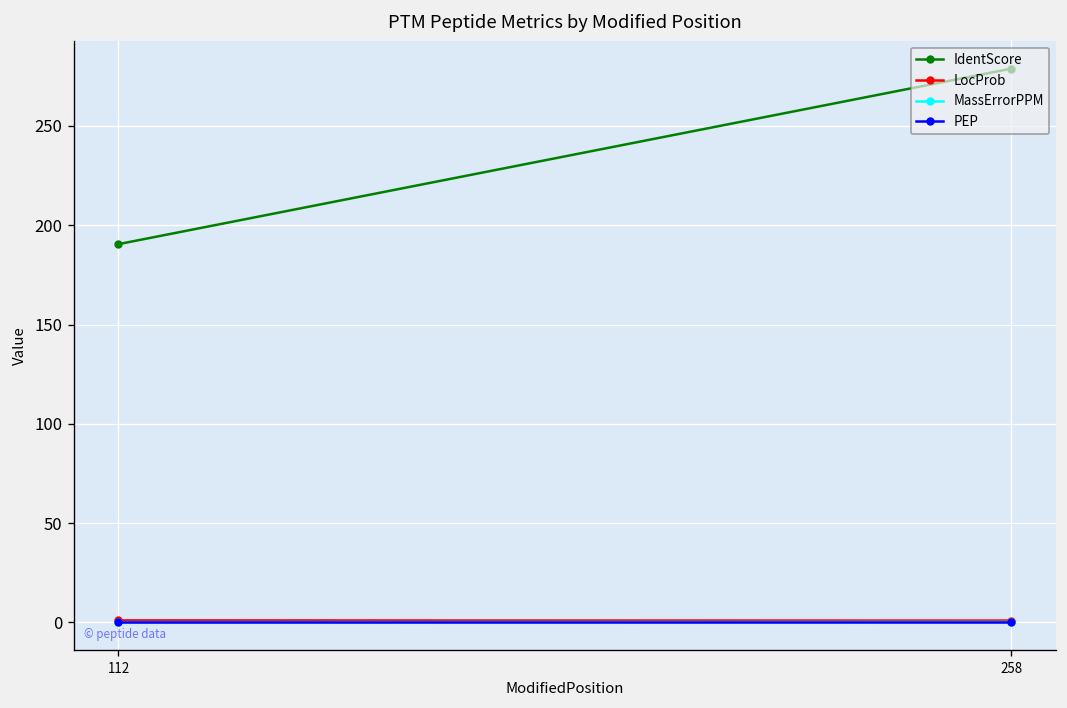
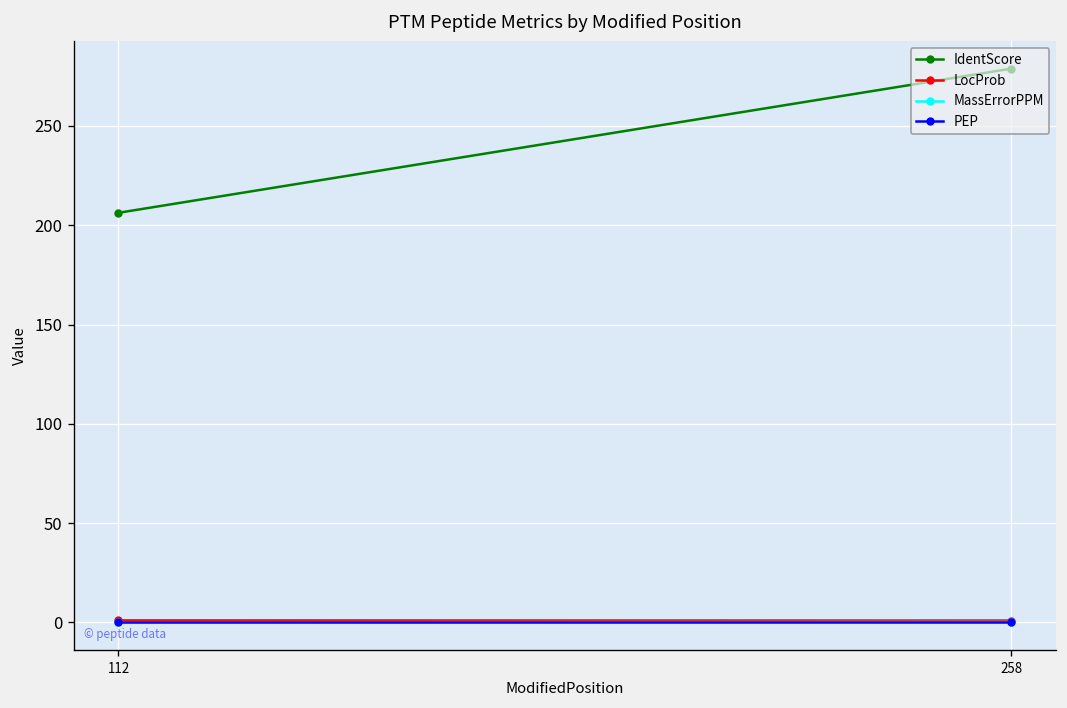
  {
    "IdentScore": {
-     "112": 190
+     "112": 206
    }
  }
